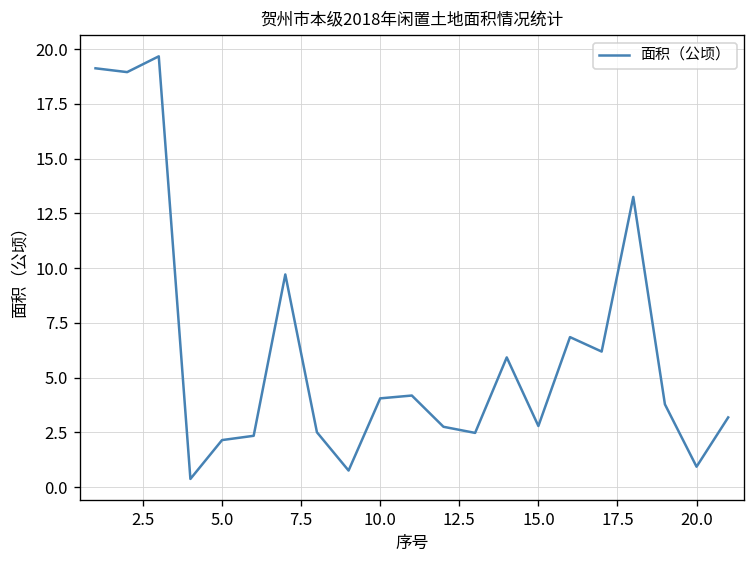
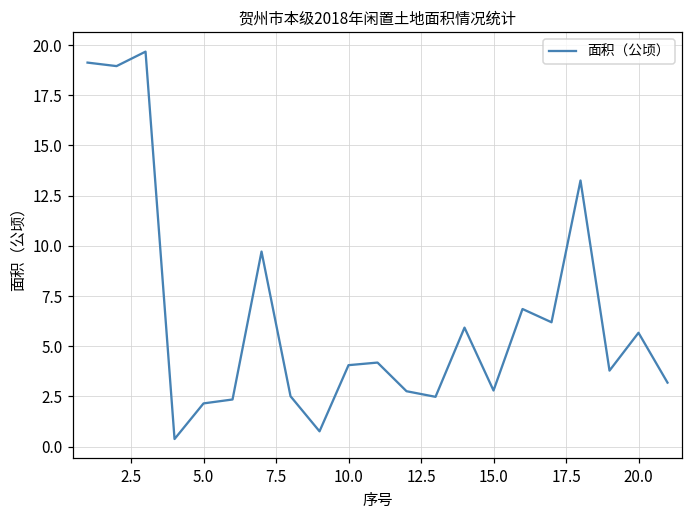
  {
    "5.0": 2.2,
    "10.0": 4.1,
    "15.0": 2.8,
-   "20.0": 0.9
+   "20.0": 5.7
  }
